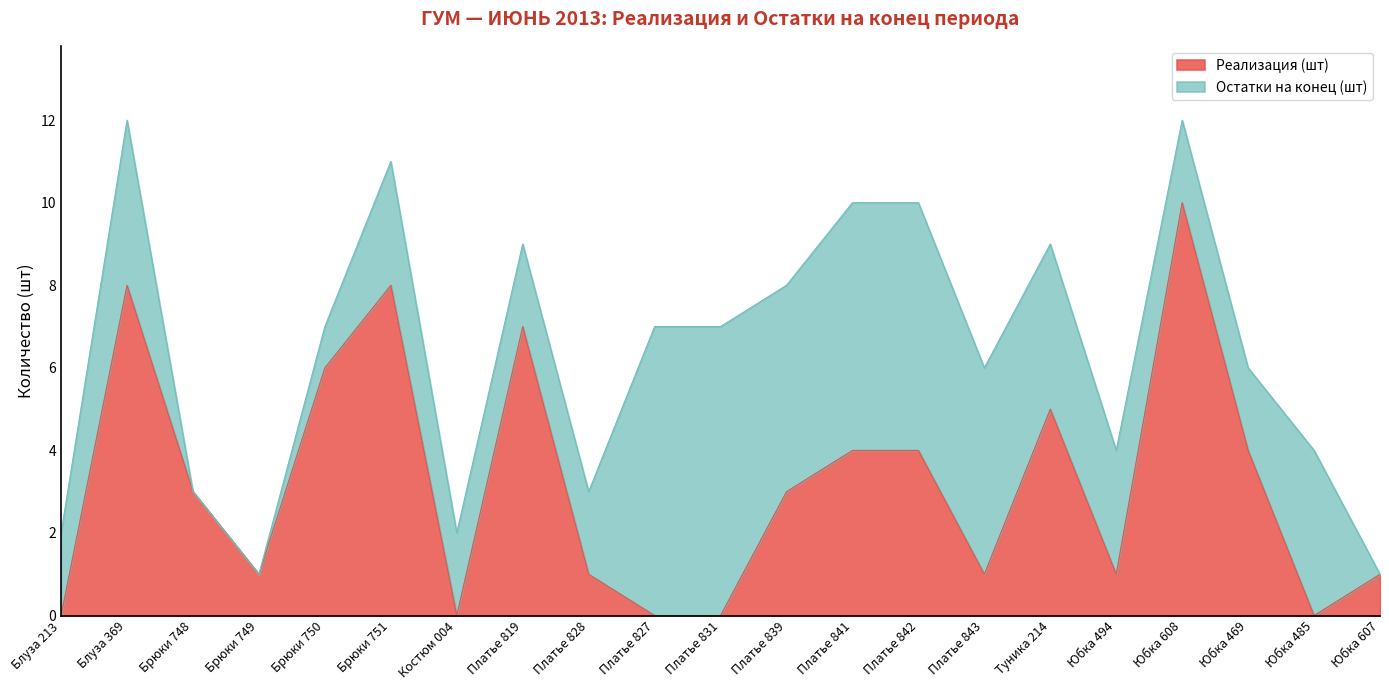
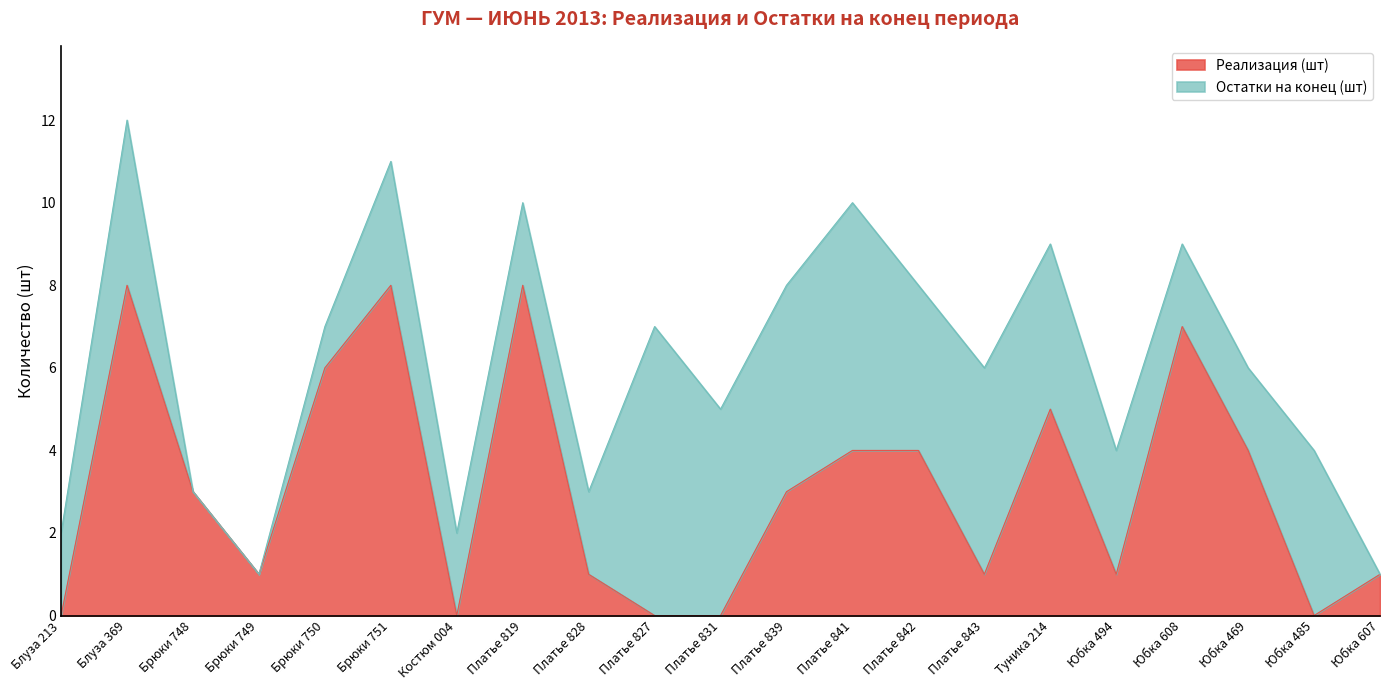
  {
    "Реализация (шт)": {
      "Блуза 213": 0,
      "Блуза 369": 8,
      "Брюки 750": 6,
      "Брюки 751": 8,
      "Костюм 004": 0,
-     "Платье 819": 7,
+     "Платье 819": 8,
      "Платье 828": 1,
      "Платье 827": 0,
      "Платье 831": 0,
      "Платье 839": 3,
      "Платье 841": 4,
      "Платье 842": 4,
      "Платье 843": 1,
      "Туника 214": 5,
      "Юбка 494": 1,
-     "Юбка 608": 10,
+     "Юбка 608": 7,
      "Юбка 469": 4,
      "Юбка 485": 0
    },
    "Остатки на конец (шт)": {
      "Блуза 213": 2,
      "Блуза 369": 4,
      "Брюки 750": 1,
      "Брюки 751": 3,
      "Костюм 004": 2,
      "Платье 819": 2,
      "Платье 828": 2,
      "Платье 827": 7,
-     "Платье 831": 7,
+     "Платье 831": 5,
      "Платье 839": 5,
      "Платье 841": 6,
-     "Платье 842": 6,
+     "Платье 842": 4,
      "Платье 843": 5,
      "Туника 214": 4,
      "Юбка 494": 3,
      "Юбка 608": 2,
      "Юбка 469": 2,
      "Юбка 485": 4
    }
  }
